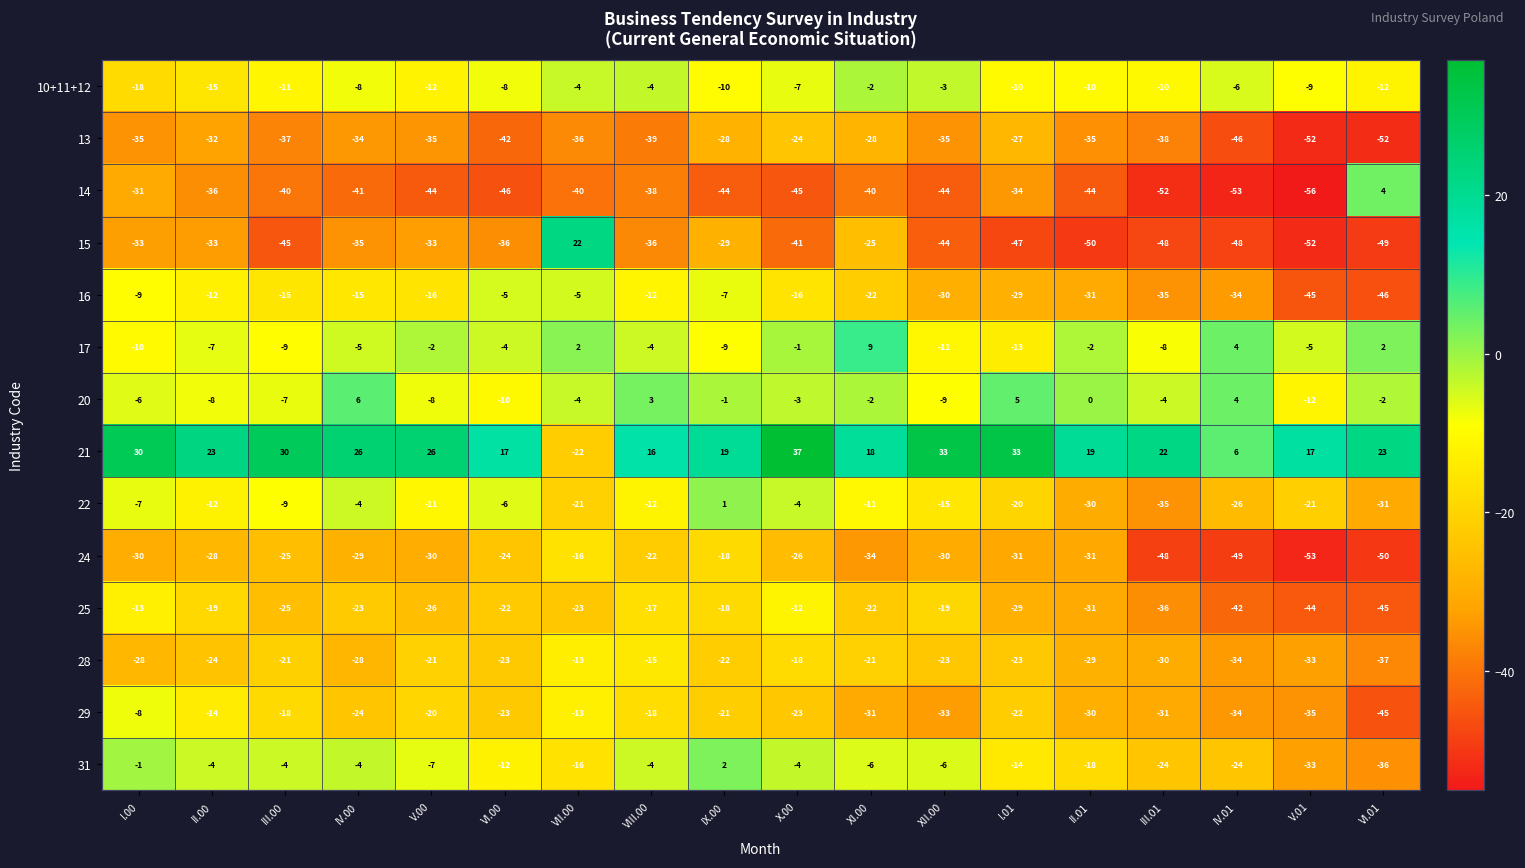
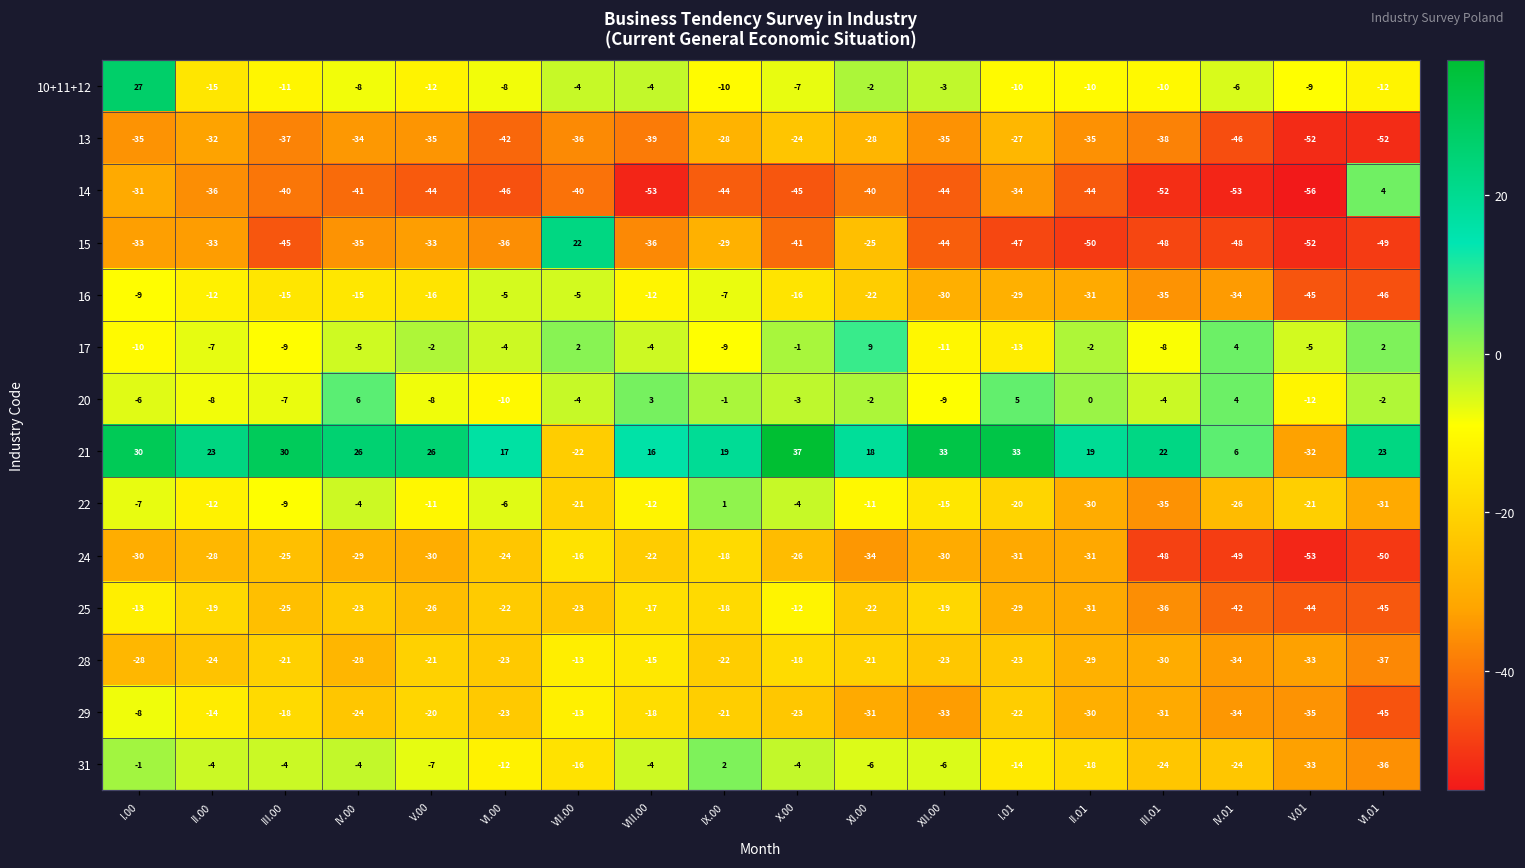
  {
    "10+11+12": {
-     "I.00": -18,
+     "I.00": 27,
      "II.00": -15,
      "III.00": -11,
      "IV.00": -8,
      "V.00": -12,
      "VI.00": -8,
      "VII.00": -4,
      "VIII.00": -4,
      "IX.00": -10,
      "X.00": -7,
      "XI.00": -2,
      "XII.00": -3,
      "I.01": -10,
      "II.01": -10,
      "III.01": -10,
      "IV.01": -6,
      "V.01": -9,
      "VI.01": -12
    },
    "14": {
      "I.00": -31,
      "II.00": -36,
      "III.00": -40,
      "IV.00": -41,
      "V.00": -44,
      "VI.00": -46,
      "VII.00": -40,
-     "VIII.00": -38,
+     "VIII.00": -53,
      "IX.00": -44,
      "X.00": -45,
      "XI.00": -40,
      "XII.00": -44,
      "I.01": -34,
      "II.01": -44,
      "III.01": -52,
      "IV.01": -53,
      "V.01": -56,
      "VI.01": 4
    },
    "21": {
      "I.00": 30,
      "II.00": 23,
      "III.00": 30,
      "IV.00": 26,
      "V.00": 26,
      "VI.00": 17,
      "VII.00": -22,
      "VIII.00": 16,
      "IX.00": 19,
      "X.00": 37,
      "XI.00": 18,
      "XII.00": 33,
      "I.01": 33,
      "II.01": 19,
      "III.01": 22,
      "IV.01": 6,
-     "V.01": 17,
+     "V.01": -32,
      "VI.01": 23
    }
  }
